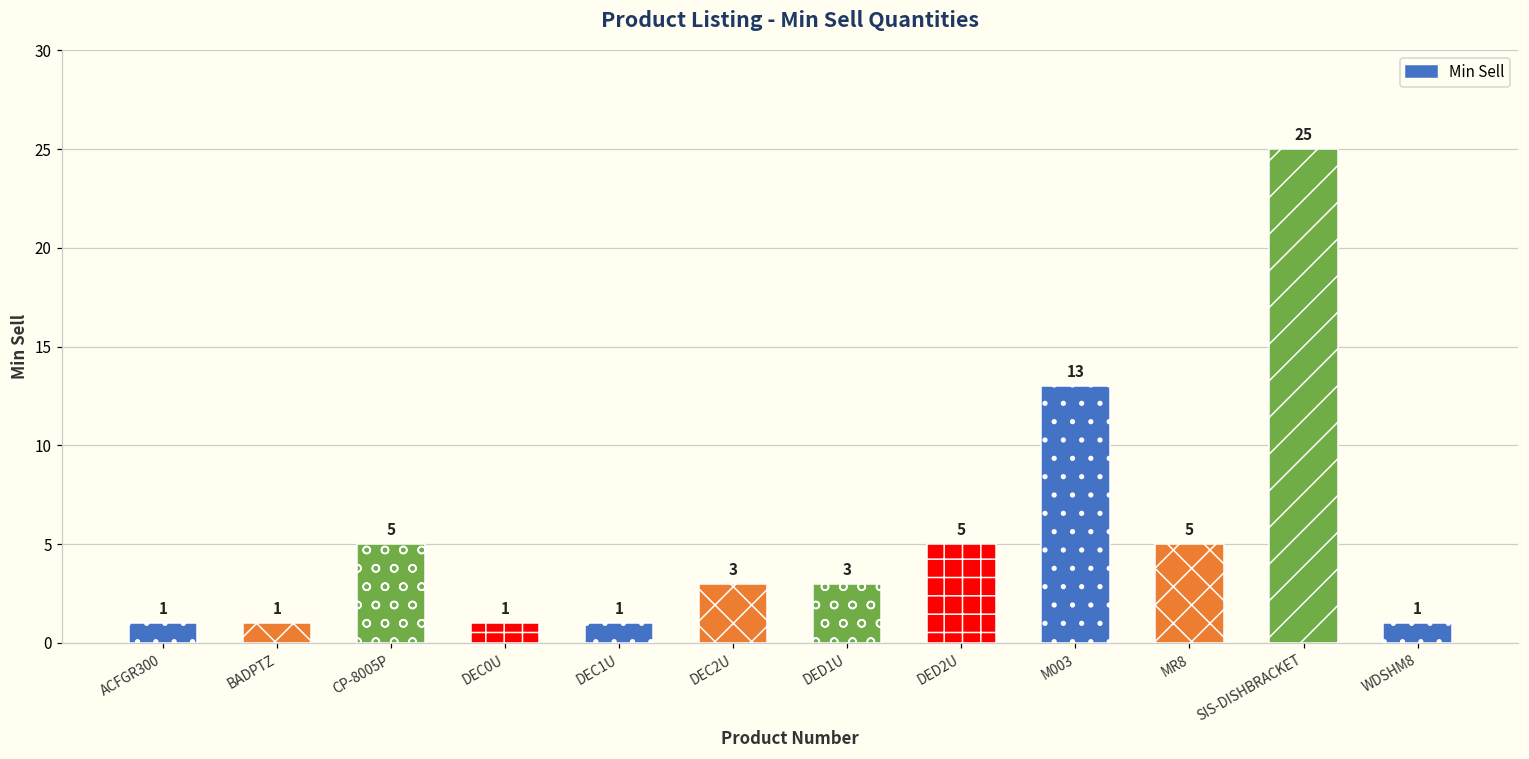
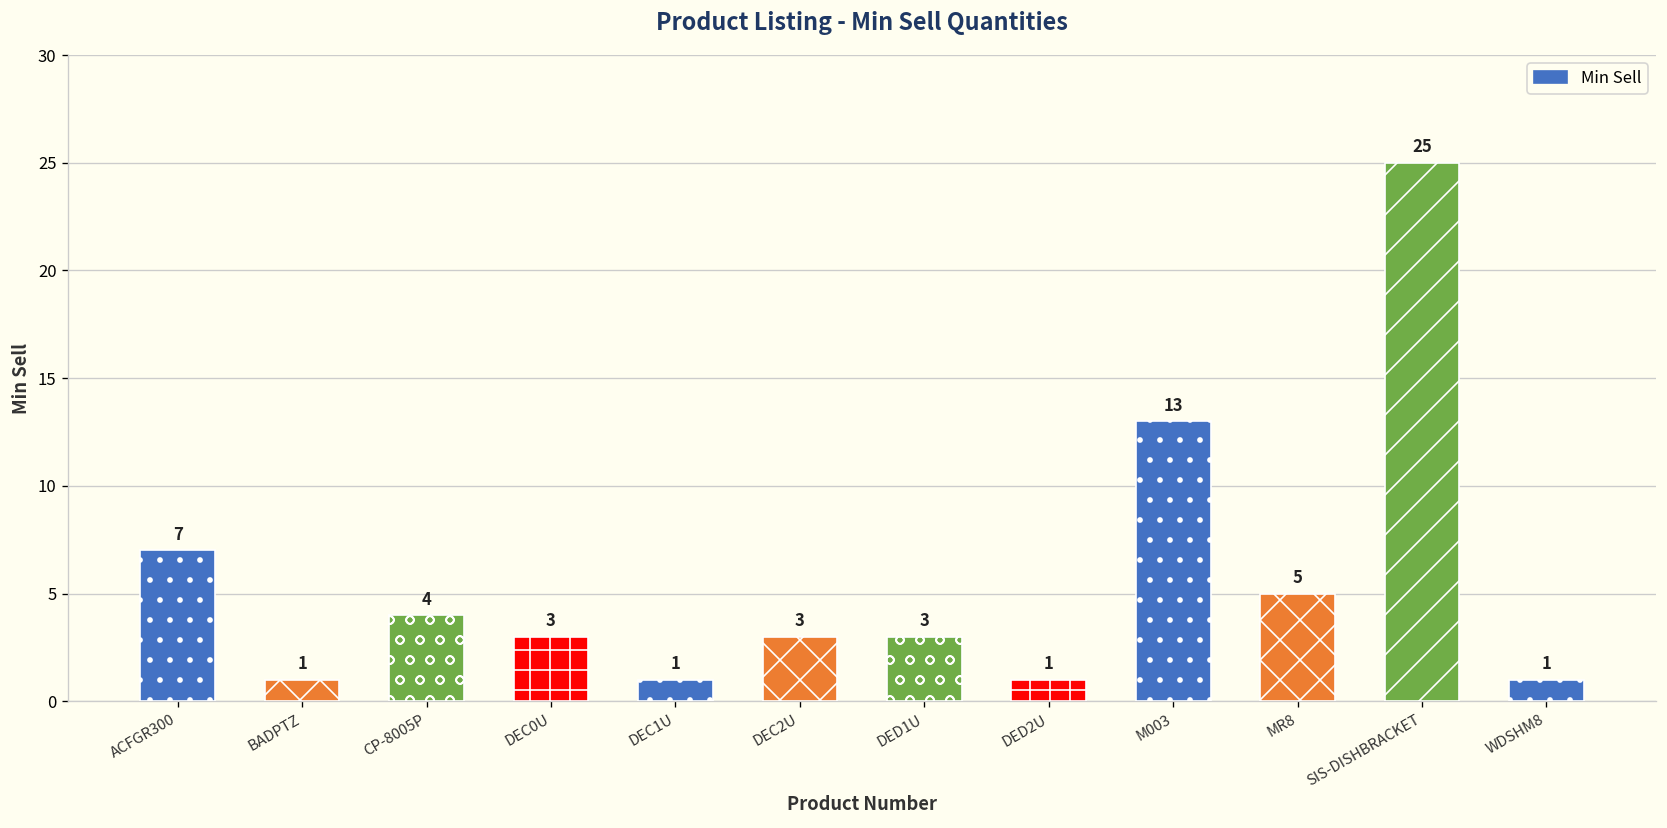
  {
-   "ACFGR300": 1,
+   "ACFGR300": 7,
    "BADPTZ": 1,
-   "CP-8005P": 5,
-   "DEC0U": 1,
+   "CP-8005P": 4,
+   "DEC0U": 3,
    "DEC1U": 1,
    "DEC2U": 3,
    "DED1U": 3,
-   "DED2U": 5,
+   "DED2U": 1,
    "M003": 13,
    "MR8": 5,
    "SIS-DISHBRACKET": 25,
    "WDSHM8": 1
  }
